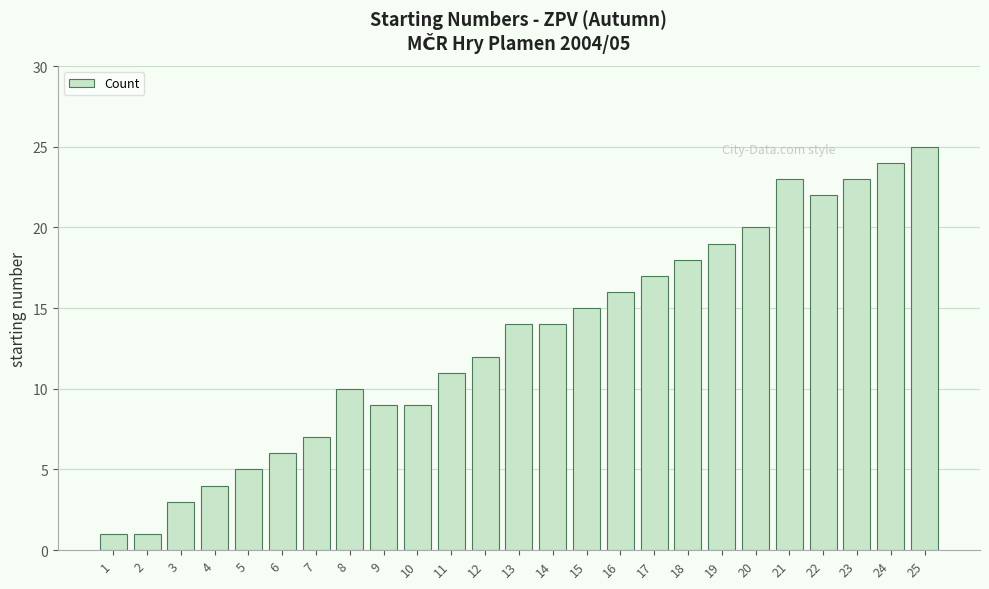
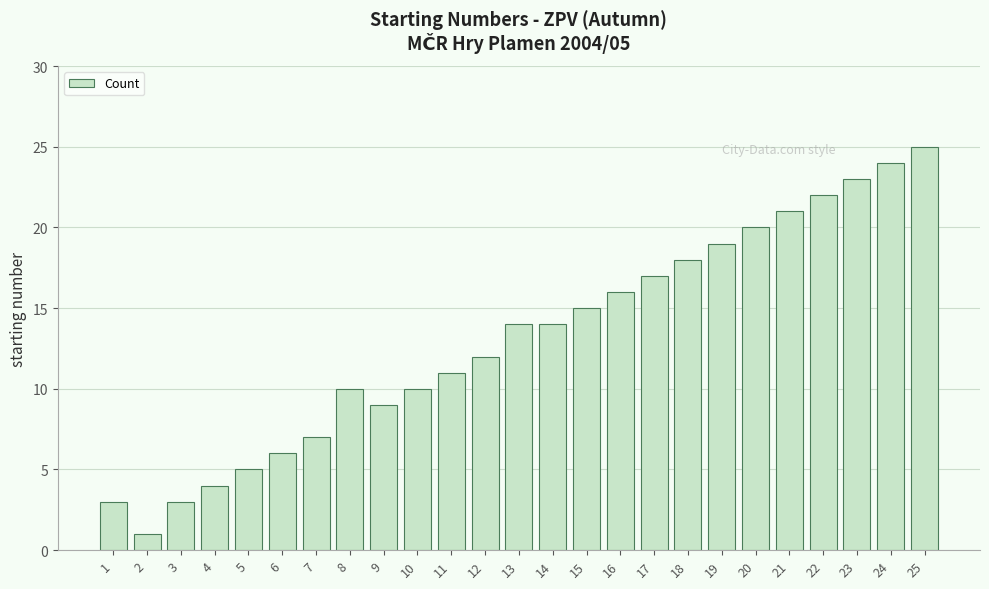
  {
-   "1": 1,
+   "1": 3,
    "2": 1,
    "3": 3,
    "4": 4,
    "5": 5,
    "6": 6,
    "7": 7,
    "8": 10,
    "9": 9,
-   "10": 9,
+   "10": 10,
    "11": 11,
    "12": 12,
    "13": 14,
    "14": 14,
    "15": 15,
    "16": 16,
    "17": 17,
    "18": 18,
    "19": 19,
    "20": 20,
-   "21": 23,
+   "21": 21,
    "22": 22,
    "23": 23,
    "24": 24,
    "25": 25
  }
